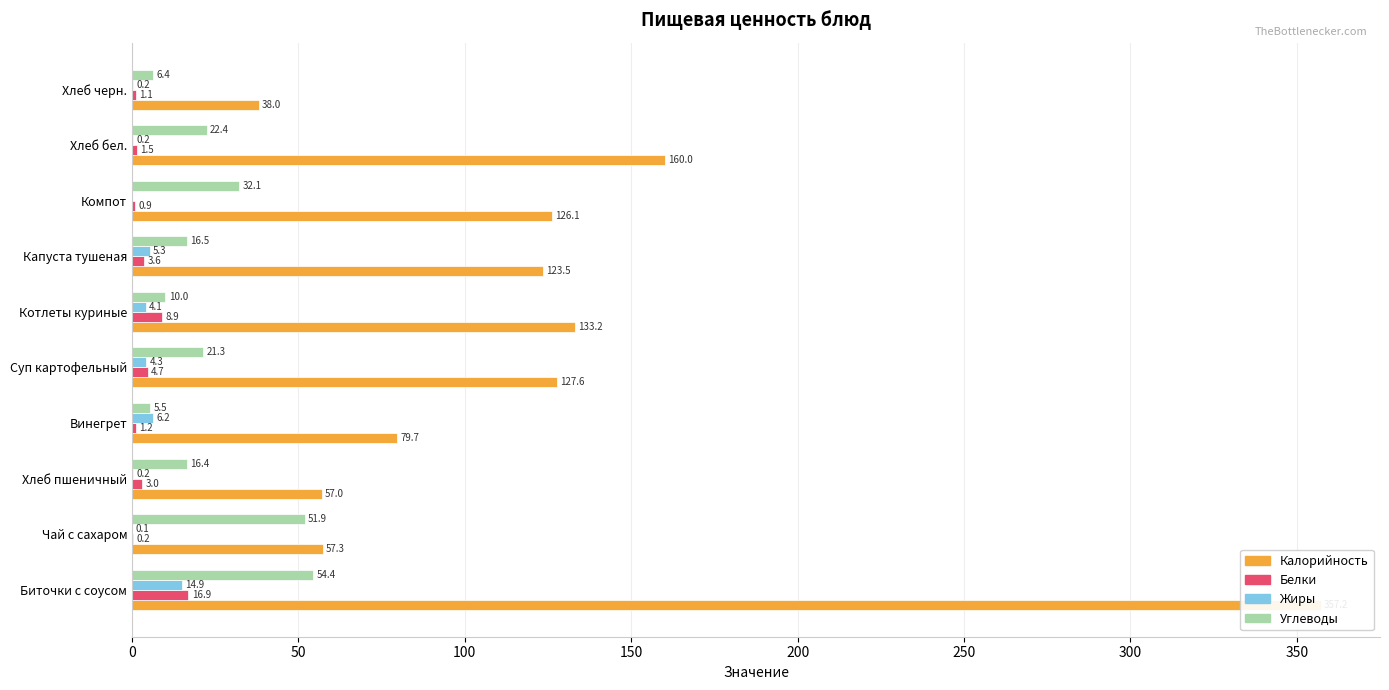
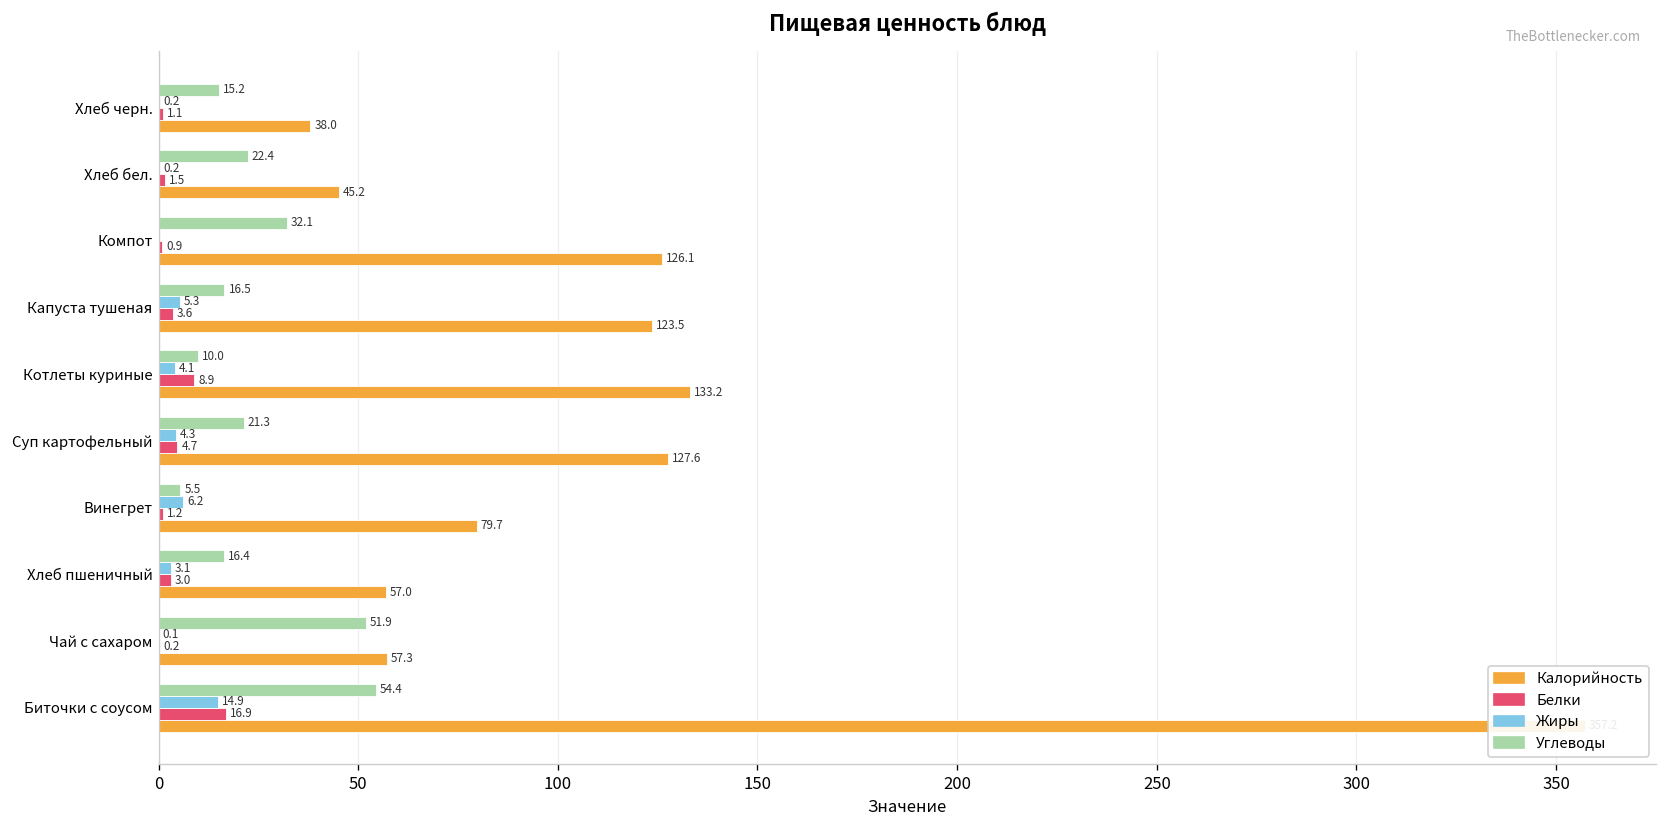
  {
    "Калорийность": {
      "Хлеб черн.": 38.0,
-     "Хлеб бел.": 160.0,
+     "Хлеб бел.": 45.2,
      "Компот": 126.1,
      "Капуста тушеная": 123.5,
      "Котлеты куриные": 133.2,
      "Суп картофельный": 127.6,
      "Винегрет": 79.7,
      "Хлеб пшеничный": 57.0,
      "Чай с сахаром": 57.3
    },
    "Белки": {
      "Хлеб черн.": 1.1,
      "Хлеб бел.": 1.5,
      "Компот": 0.9,
      "Капуста тушеная": 3.6,
      "Котлеты куриные": 8.9,
      "Суп картофельный": 4.7,
      "Винегрет": 1.2,
      "Хлеб пшеничный": 3.0,
      "Чай с сахаром": 0.2,
      "Биточки с соусом": 16.9
    },
    "Жиры": {
      "Хлеб черн.": 0.2,
      "Хлеб бел.": 0.2,
      "Капуста тушеная": 5.3,
      "Котлеты куриные": 4.1,
      "Суп картофельный": 4.3,
      "Винегрет": 6.2,
-     "Хлеб пшеничный": 0.2,
+     "Хлеб пшеничный": 3.1,
      "Чай с сахаром": 0.1,
      "Биточки с соусом": 14.9
    },
    "Углеводы": {
-     "Хлеб черн.": 6.4,
+     "Хлеб черн.": 15.2,
      "Хлеб бел.": 22.4,
      "Компот": 32.1,
      "Капуста тушеная": 16.5,
      "Котлеты куриные": 10.0,
      "Суп картофельный": 21.3,
      "Винегрет": 5.5,
      "Хлеб пшеничный": 16.4,
      "Чай с сахаром": 51.9,
      "Биточки с соусом": 54.4
    }
  }
